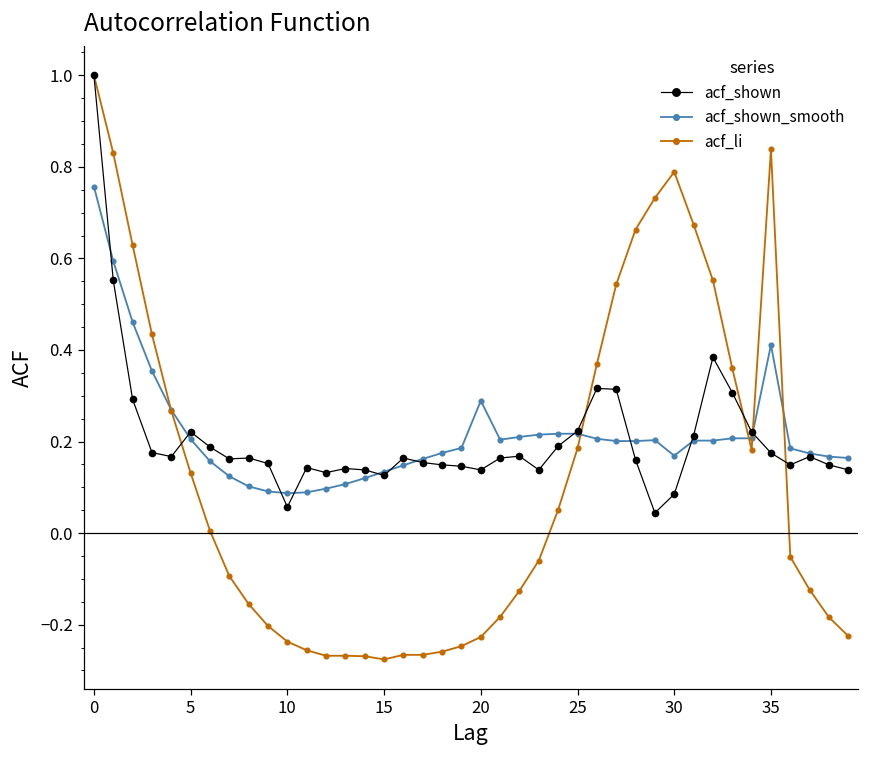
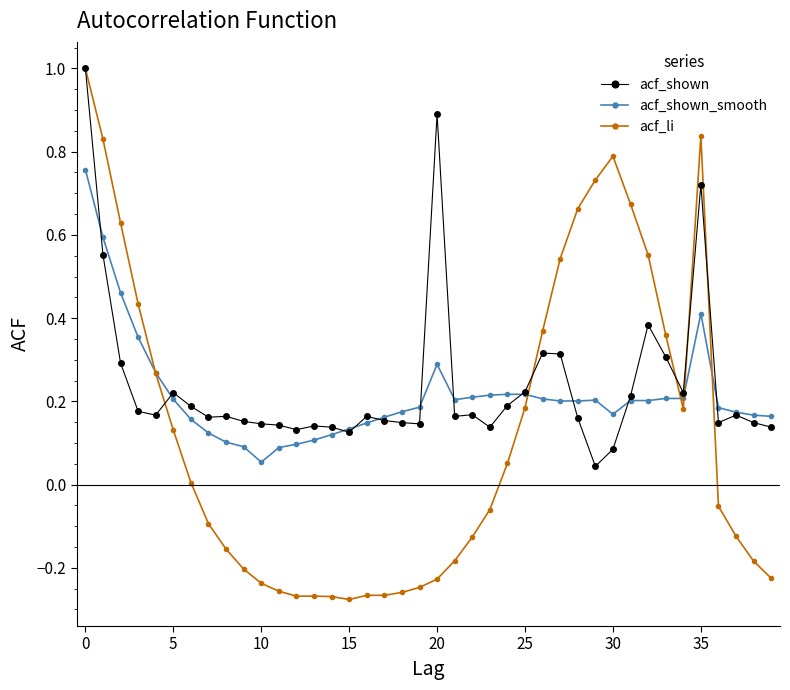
  {
    "acf_shown": {
      "5": 0.22,
-     "10": 0.06,
+     "10": 0.15,
      "15": 0.13,
-     "20": 0.14,
+     "20": 0.89,
      "30": 0.09,
-     "35": 0.18
+     "35": 0.72
    },
    "acf_shown_smooth": {
      "0": 0.76,
      "5": 0.21,
-     "10": 0.09,
+     "10": 0.05,
      "15": 0.13,
      "20": 0.29,
      "30": 0.17,
      "35": 0.41
    },
    "acf_li": {
      "5": 0.13,
      "10": -0.24,
      "15": -0.28,
      "20": -0.23,
      "25": 0.19,
      "30": 0.79,
      "35": 0.84
    }
  }
